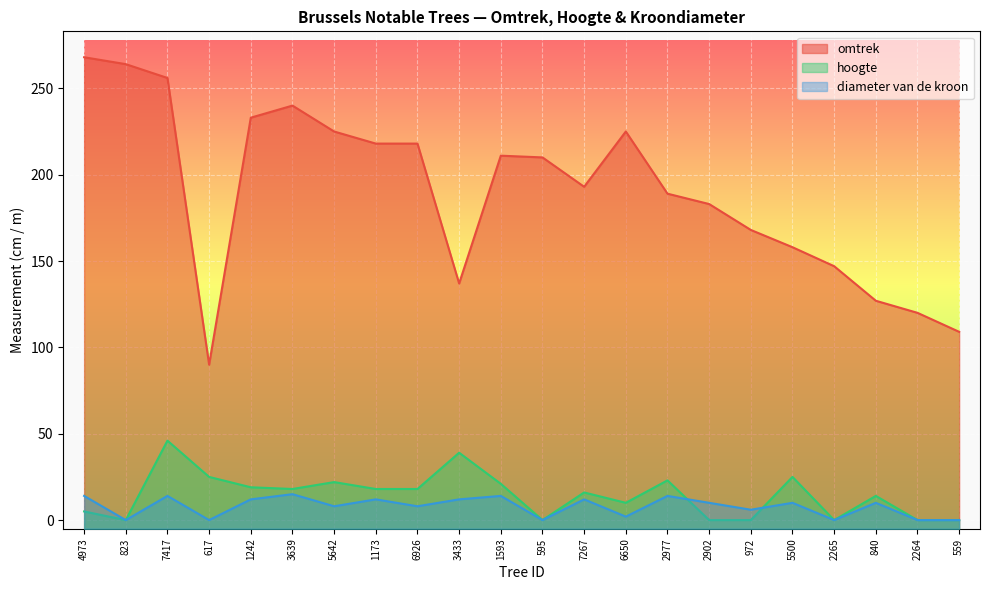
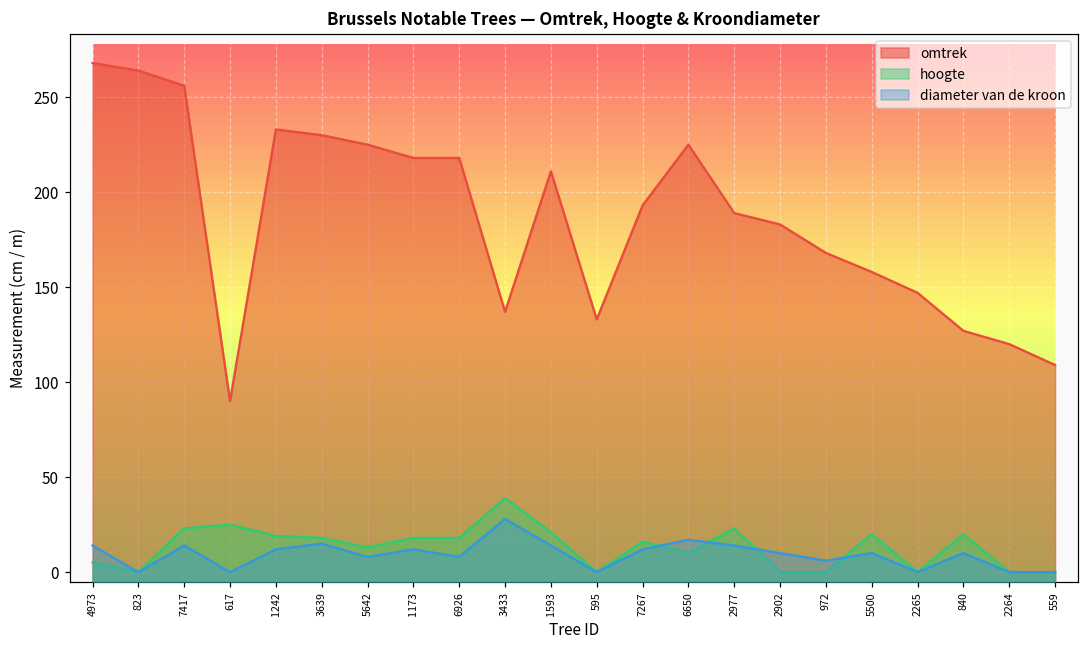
  {
    "omtrek": {
      "4973": 268,
      "823": 264,
      "7417": 256,
      "617": 90,
      "1242": 233,
-     "3639": 240,
+     "3639": 230,
      "5642": 225,
      "1173": 218,
      "6926": 218,
      "3433": 137,
      "1593": 211,
-     "595": 210,
+     "595": 133,
      "7267": 193,
      "6650": 225,
      "2977": 189,
      "2902": 183,
      "972": 168,
      "5500": 158,
      "2265": 147,
      "840": 127,
      "2264": 120,
      "559": 109
    },
    "hoogte": {
      "4973": 5,
-     "7417": 46,
+     "7417": 23,
      "617": 25,
      "1242": 19,
      "3639": 18,
-     "5642": 22,
+     "5642": 13,
      "1173": 18,
      "6926": 18,
      "3433": 39,
      "1593": 21,
      "7267": 16,
      "6650": 10,
      "2977": 23,
      "2902": 0,
      "972": 0,
-     "5500": 25,
-     "840": 14
+     "5500": 20,
+     "840": 20
    },
    "diameter van de kroon": {
      "4973": 14,
      "7417": 14,
      "617": 0,
      "1242": 12,
      "3639": 15,
      "5642": 8,
      "1173": 12,
      "6926": 8,
-     "3433": 12,
+     "3433": 28,
      "1593": 14,
      "7267": 12,
-     "6650": 2,
+     "6650": 17,
      "2977": 14,
      "2902": 10,
      "972": 6,
      "5500": 10,
      "840": 10
    }
  }
